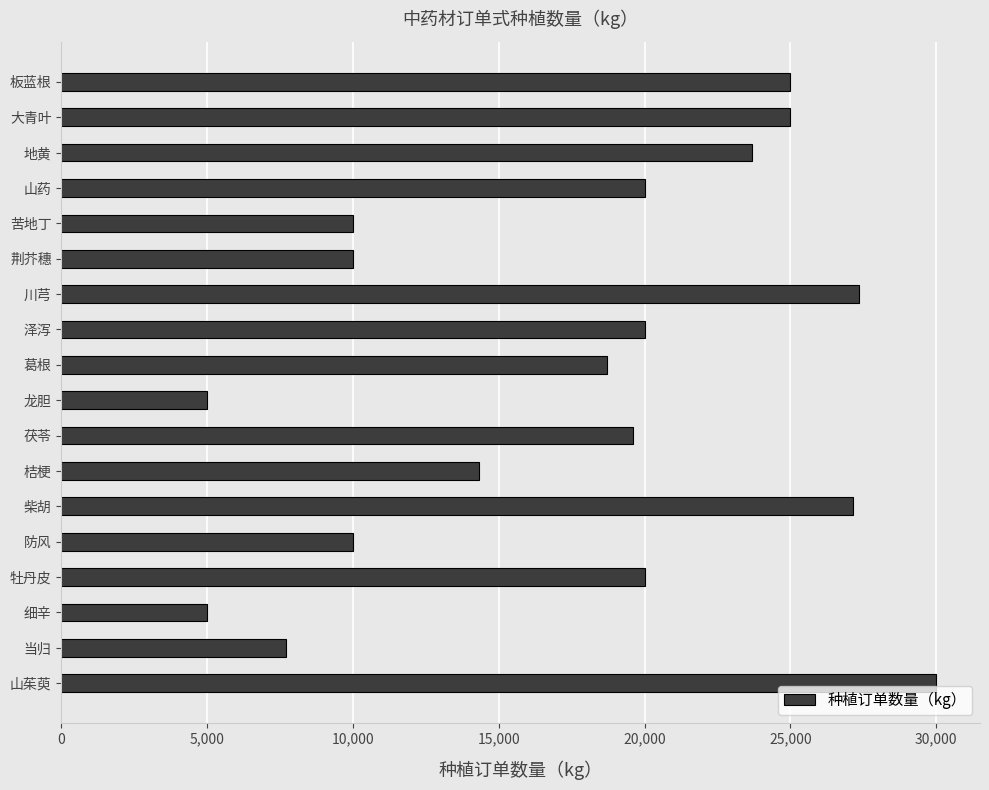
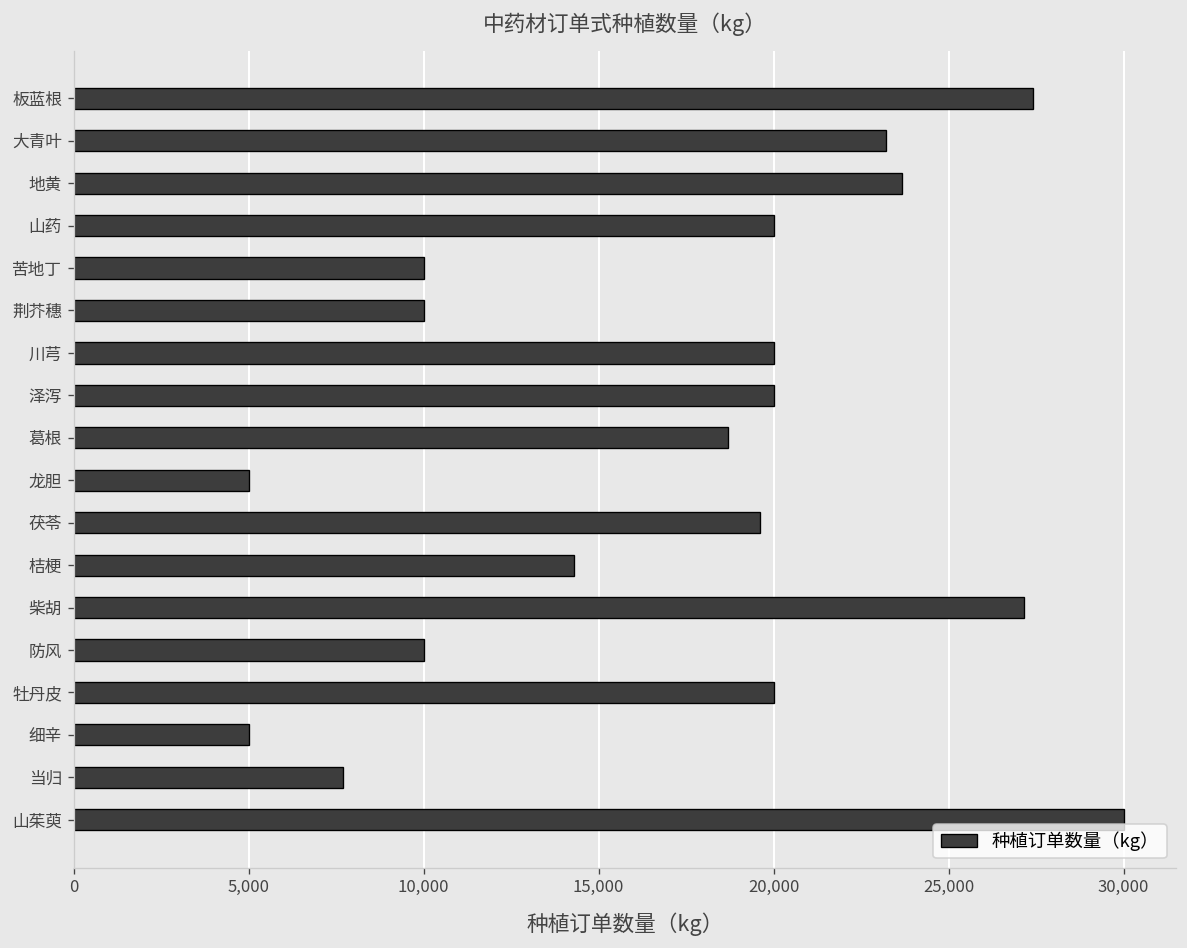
  {
-   "板蓝根": "25,000",
-   "大青叶": "25,000",
+   "板蓝根": "27,400",
+   "大青叶": "23,200",
    "地黄": "23,700",
    "山药": "20,000",
    "苦地丁": "10,000",
    "荆芥穗": "10,000",
-   "川芎": "27,300",
+   "川芎": "20,000",
    "泽泻": "20,000",
    "葛根": "18,700",
    "龙胆": "5,000",
    "茯苓": "19,600",
    "桔梗": "14,300",
    "柴胡": "27,200",
    "防风": "10,000",
    "牡丹皮": "20,000",
    "细辛": "5,000",
    "当归": "7,700",
    "山茱萸": "30,000"
  }
